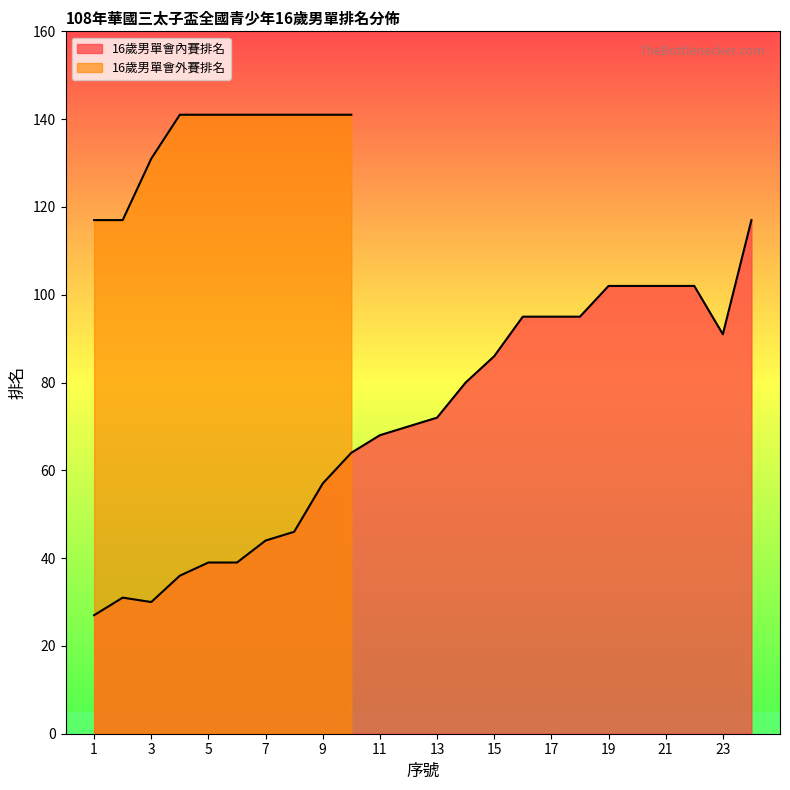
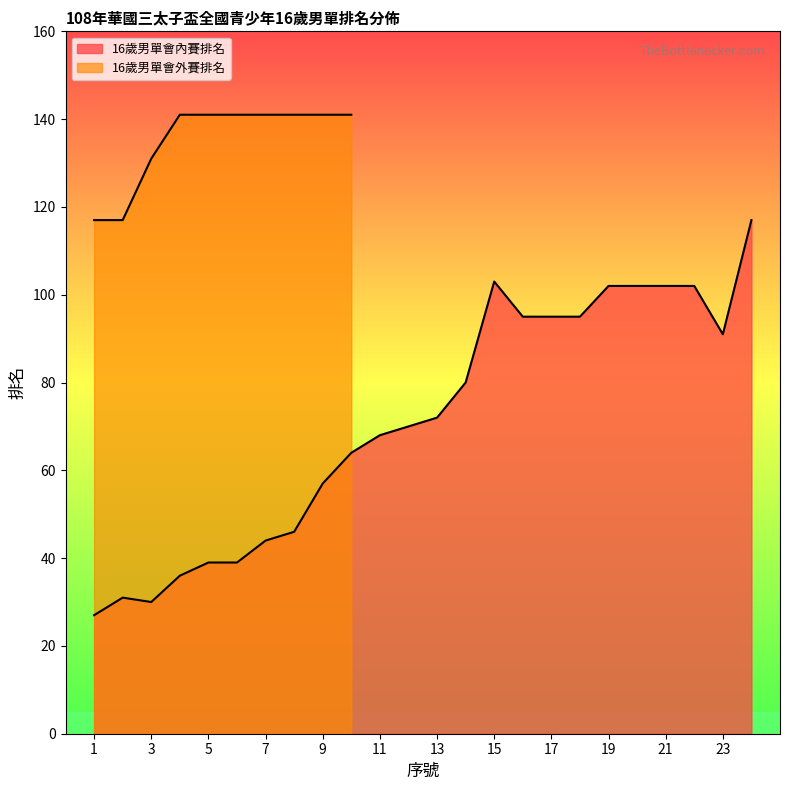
  {
    "16歲男單會內賽排名": {
      "1": 27,
      "3": 30,
      "5": 39,
      "7": 44,
      "9": 57,
      "11": 68,
      "13": 72,
-     "15": 86,
+     "15": 103,
      "17": 95,
      "19": 102,
      "21": 102,
      "23": 91
    },
    "16歲男單會外賽排名": {
      "1": 117,
      "3": 131,
      "5": 141,
      "7": 141,
      "9": 141
    }
  }
